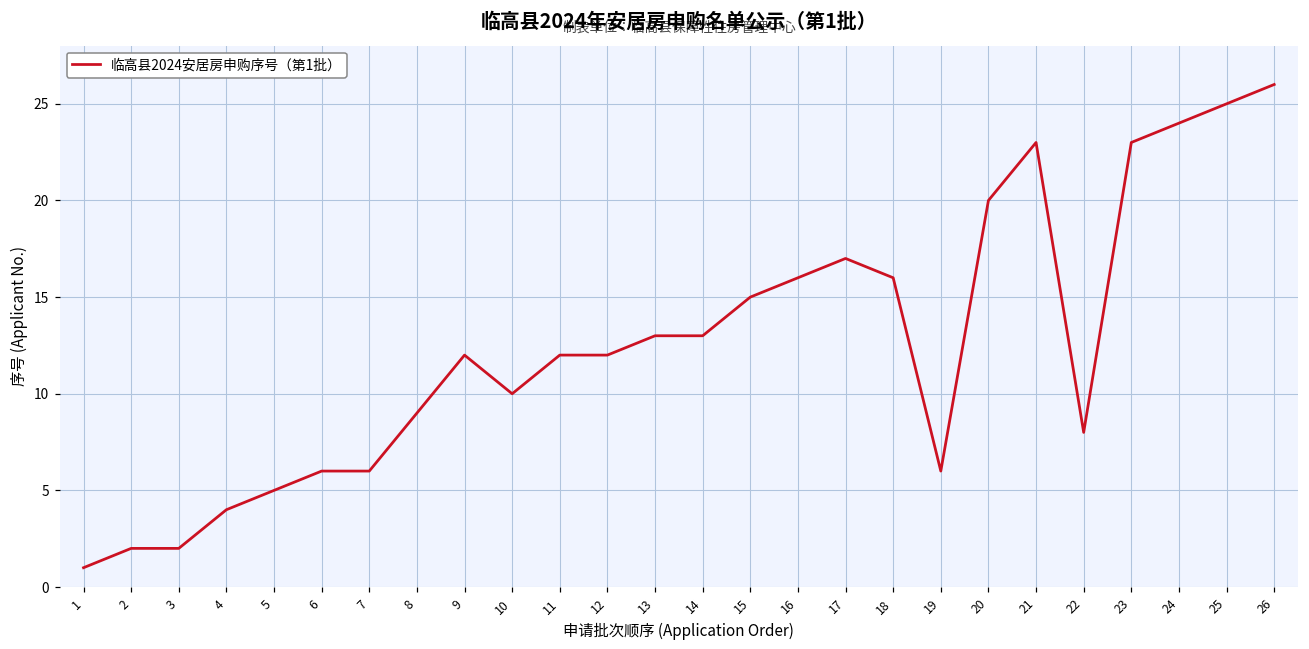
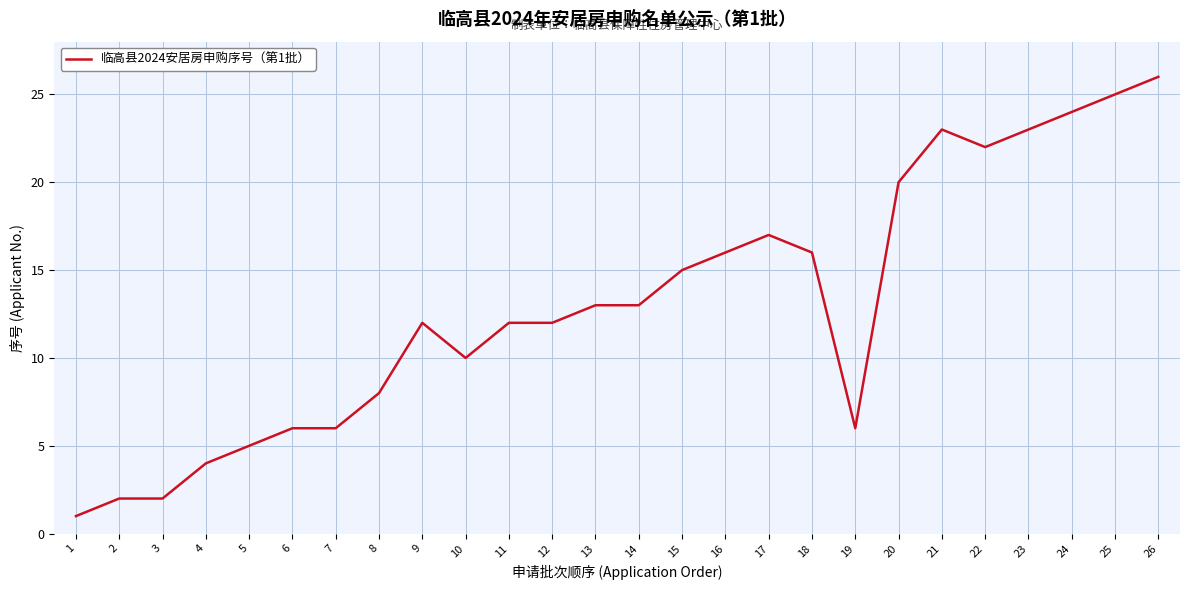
  {
    "1": 1,
    "2": 2,
    "3": 2,
    "4": 4,
    "5": 5,
    "6": 6,
    "7": 6,
-   "8": 9,
+   "8": 8,
    "9": 12,
    "10": 10,
    "11": 12,
    "12": 12,
    "13": 13,
    "14": 13,
    "15": 15,
    "16": 16,
    "17": 17,
    "18": 16,
    "19": 6,
    "20": 20,
    "21": 23,
-   "22": 8,
+   "22": 22,
    "23": 23,
    "24": 24,
    "25": 25,
    "26": 26
  }
